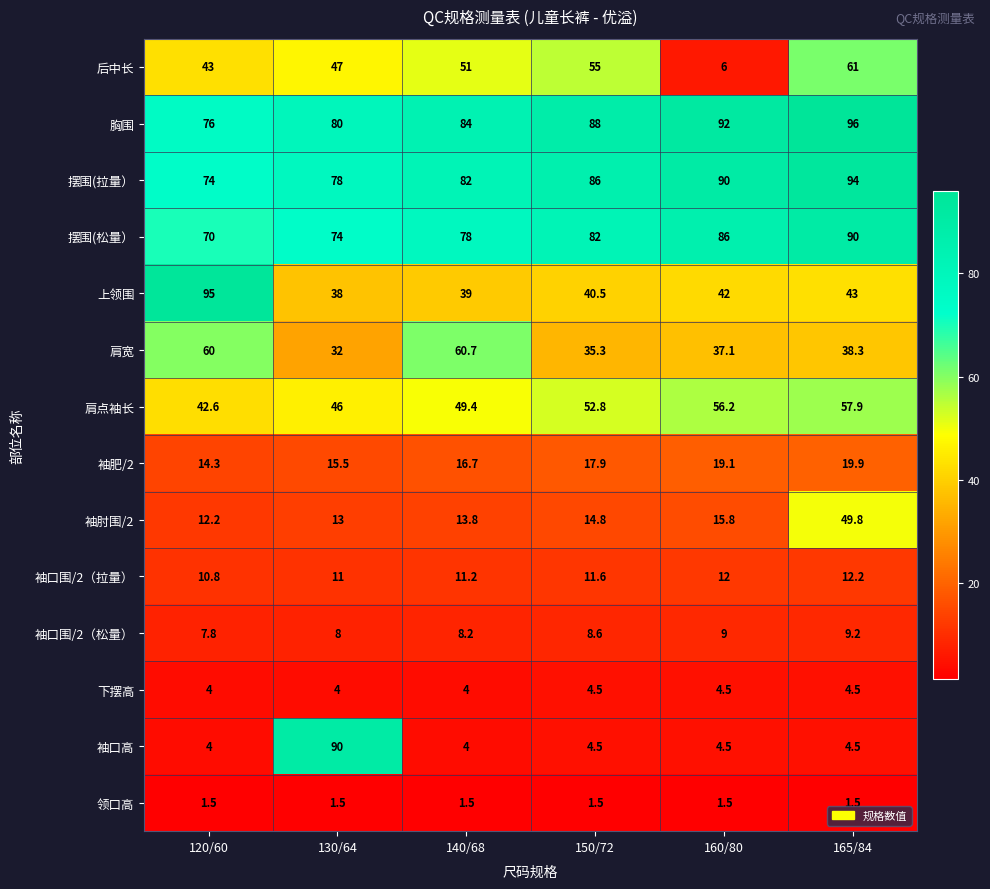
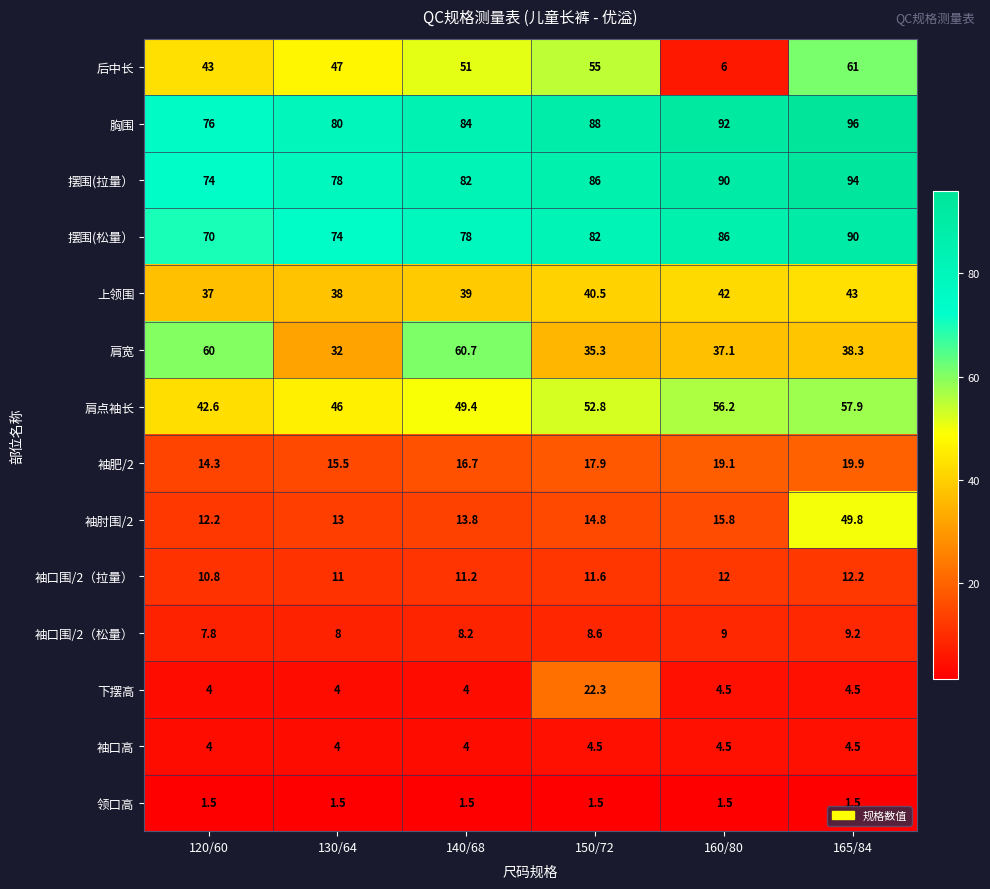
  {
    "后中长": {
      "120/60": 43,
      "130/64": 47,
      "140/68": 51,
      "150/72": 55,
      "160/80": 6,
      "165/84": 61
    },
    "胸围": {
      "120/60": 76,
      "130/64": 80,
      "140/68": 84,
      "150/72": 88,
      "160/80": 92,
      "165/84": 96
    },
    "摆围(拉量）": {
      "120/60": 74,
      "130/64": 78,
      "140/68": 82,
      "150/72": 86,
      "160/80": 90,
      "165/84": 94
    },
    "摆围(松量）": {
      "120/60": 70,
      "130/64": 74,
      "140/68": 78,
      "150/72": 82,
      "160/80": 86,
      "165/84": 90
    },
    "上领围": {
-     "120/60": 95,
+     "120/60": 37,
      "130/64": 38,
      "140/68": 39,
      "150/72": 40.5,
      "160/80": 42,
      "165/84": 43
    },
    "肩宽": {
      "120/60": 60,
      "130/64": 32,
      "140/68": 60.7,
      "150/72": 35.3,
      "160/80": 37.1,
      "165/84": 38.3
    },
    "肩点袖长": {
      "120/60": 42.6,
      "130/64": 46,
      "140/68": 49.4,
      "150/72": 52.8,
      "160/80": 56.2,
      "165/84": 57.9
    },
    "袖肥/2": {
      "120/60": 14.3,
      "130/64": 15.5,
      "140/68": 16.7,
      "150/72": 17.9,
      "160/80": 19.1,
      "165/84": 19.9
    },
    "袖肘围/2": {
      "120/60": 12.2,
      "130/64": 13,
      "140/68": 13.8,
      "150/72": 14.8,
      "160/80": 15.8,
      "165/84": 49.8
    },
    "袖口围/2（拉量）": {
      "120/60": 10.8,
      "130/64": 11,
      "140/68": 11.2,
      "150/72": 11.6,
      "160/80": 12,
      "165/84": 12.2
    },
    "袖口围/2（松量）": {
      "120/60": 7.8,
      "130/64": 8,
      "140/68": 8.2,
      "150/72": 8.6,
      "160/80": 9,
      "165/84": 9.2
    },
    "下摆高": {
      "120/60": 4,
      "130/64": 4,
      "140/68": 4,
-     "150/72": 4.5,
+     "150/72": 22.3,
      "160/80": 4.5,
      "165/84": 4.5
    },
    "袖口高": {
      "120/60": 4,
-     "130/64": 90,
+     "130/64": 4,
      "140/68": 4,
      "150/72": 4.5,
      "160/80": 4.5,
      "165/84": 4.5
    },
    "领口高": {
      "120/60": 1.5,
      "130/64": 1.5,
      "140/68": 1.5,
      "150/72": 1.5,
      "160/80": 1.5
    }
  }
